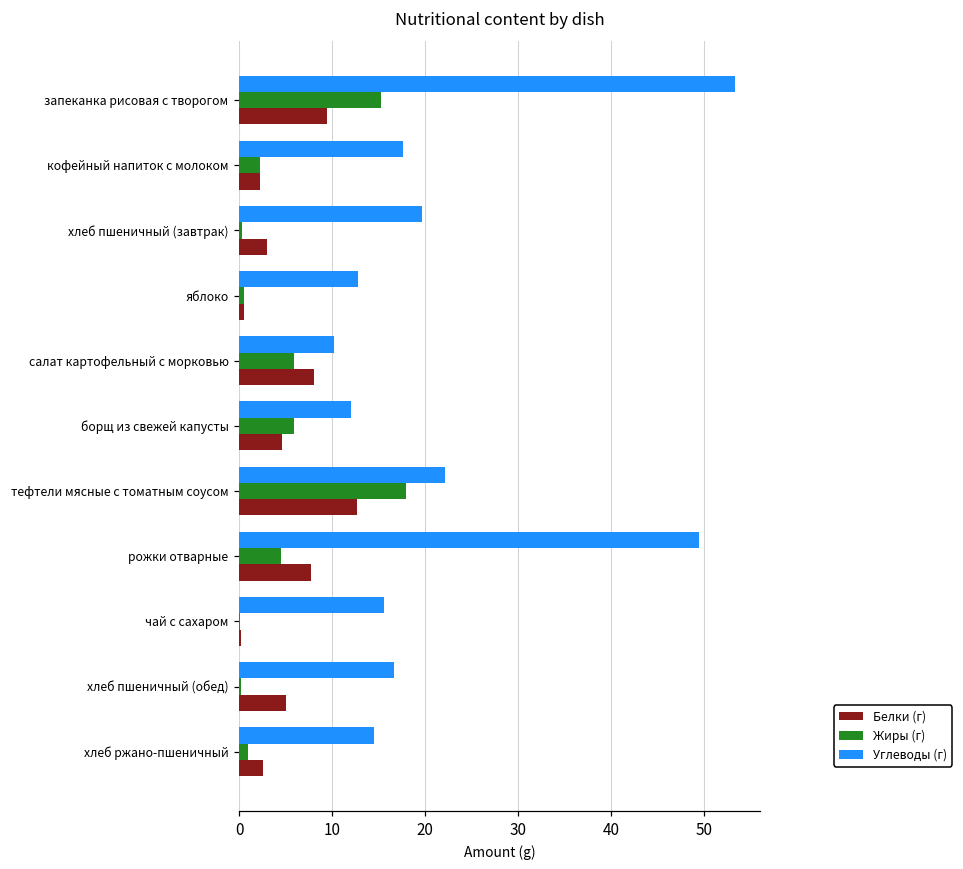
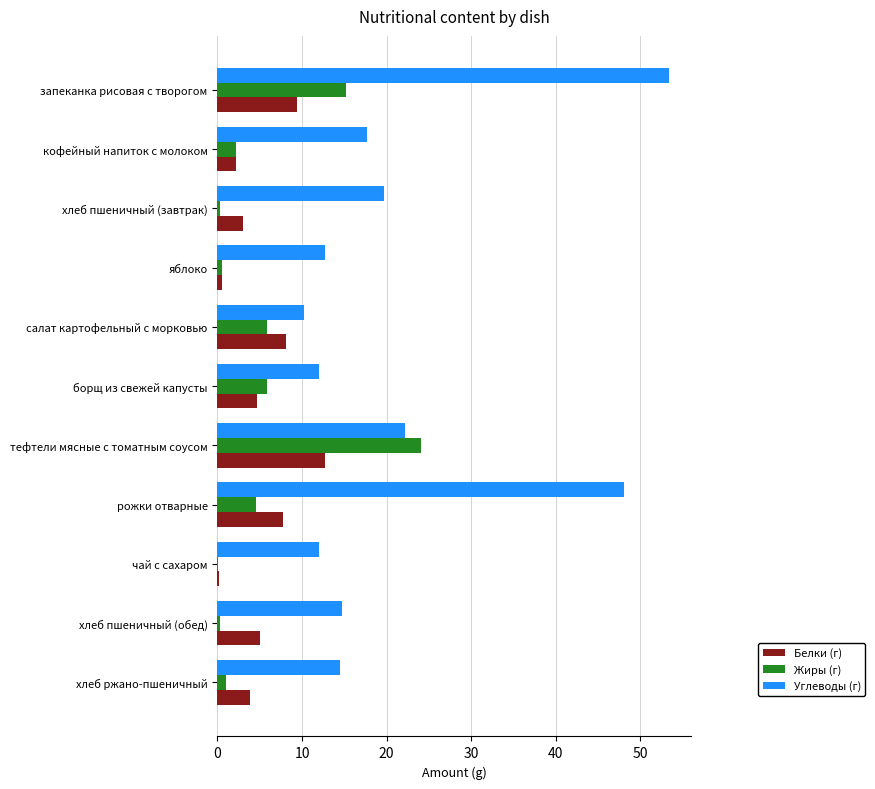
  {
    "Белки (г)": {
      "запеканка рисовая с творогом": 9,
      "кофейный напиток с молоком": 2,
      "хлеб пшеничный (завтрак)": 3,
      "яблоко": 1,
      "салат картофельный с морковью": 8,
      "борщ из свежей капусты": 5,
      "тефтели мясные с томатным соусом": 13,
      "рожки отварные": 8,
      "хлеб пшеничный (обед)": 5,
-     "хлеб ржано-пшеничный": 3
+     "хлеб ржано-пшеничный": 4
    },
    "Жиры (г)": {
      "запеканка рисовая с творогом": 15,
      "кофейный напиток с молоком": 2,
      "хлеб пшеничный (завтрак)": 0,
      "яблоко": 1,
      "салат картофельный с морковью": 6,
      "борщ из свежей капусты": 6,
-     "тефтели мясные с томатным соусом": 18,
+     "тефтели мясные с томатным соусом": 24,
      "рожки отварные": 5,
      "хлеб ржано-пшеничный": 1
    },
    "Углеводы (г)": {
      "запеканка рисовая с творогом": 53,
      "кофейный напиток с молоком": 18,
      "хлеб пшеничный (завтрак)": 20,
      "яблоко": 13,
      "салат картофельный с морковью": 10,
      "борщ из свежей капусты": 12,
      "тефтели мясные с томатным соусом": 22,
-     "рожки отварные": 49,
-     "чай с сахаром": 16,
-     "хлеб пшеничный (обед)": 17,
+     "рожки отварные": 48,
+     "чай с сахаром": 12,
+     "хлеб пшеничный (обед)": 15,
      "хлеб ржано-пшеничный": 14
    }
  }
